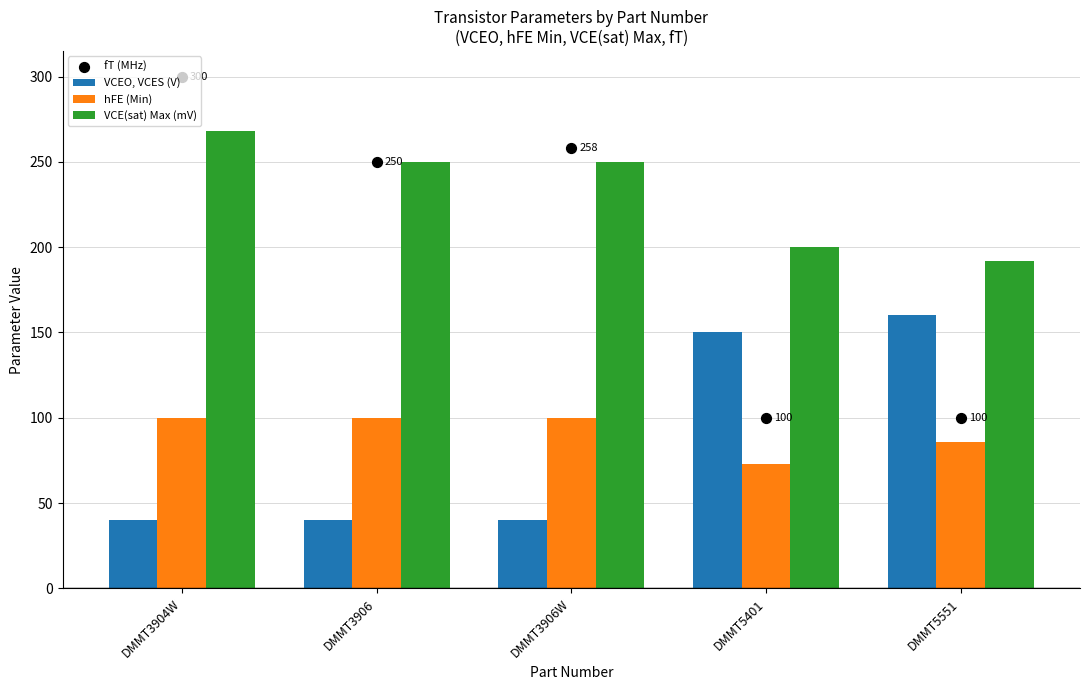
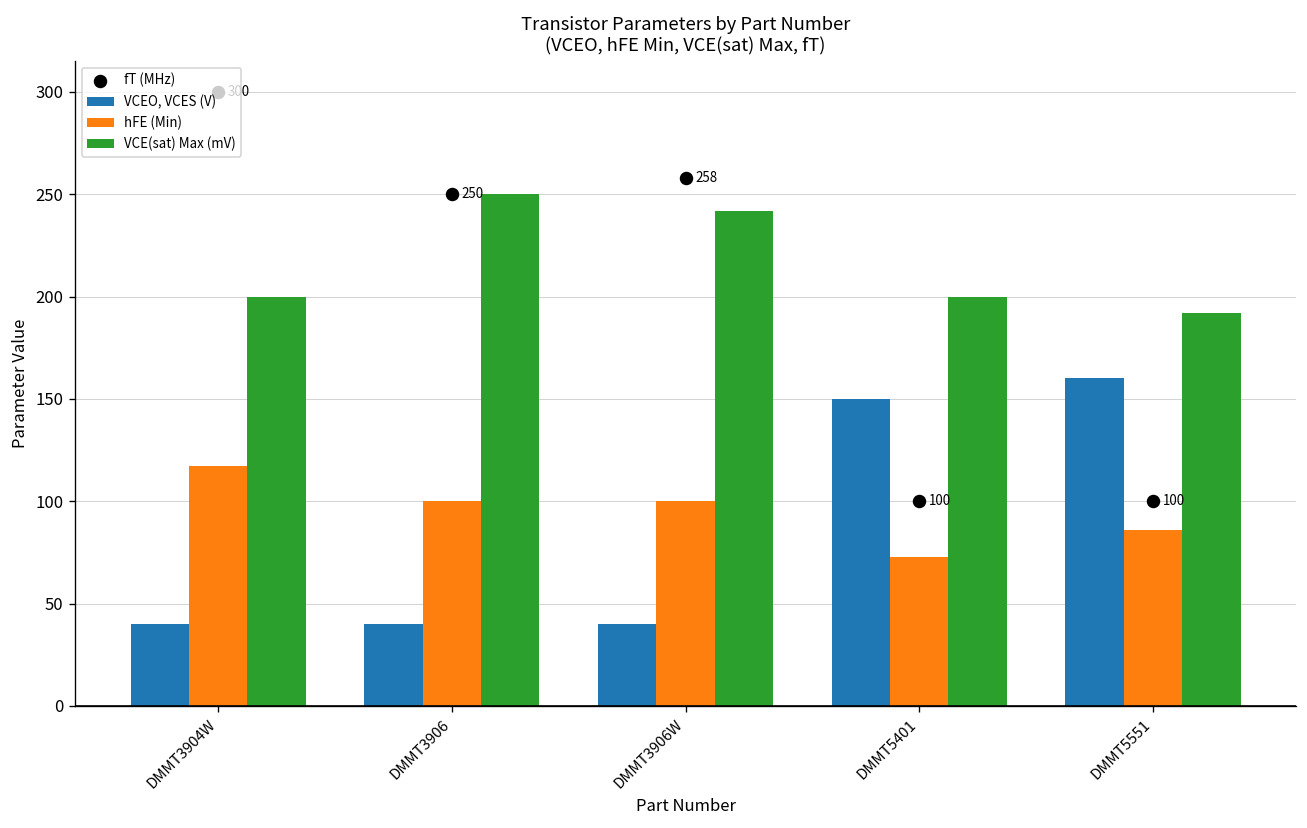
  {
    "VCEO, VCES (V)": {
      "DMMT3904W": 40,
      "DMMT3906": 40,
      "DMMT3906W": 40,
      "DMMT5401": 150,
      "DMMT5551": 160
    },
    "hFE (Min)": {
-     "DMMT3904W": 100,
+     "DMMT3904W": 117,
      "DMMT3906": 100,
      "DMMT3906W": 100,
      "DMMT5401": 73
    },
    "VCE(sat) Max (mV)": {
-     "DMMT3904W": 268,
-     "DMMT3906W": 250,
+     "DMMT3904W": 200,
+     "DMMT3906W": 242,
      "DMMT5401": 200,
      "DMMT5551": 192
    }
  }
